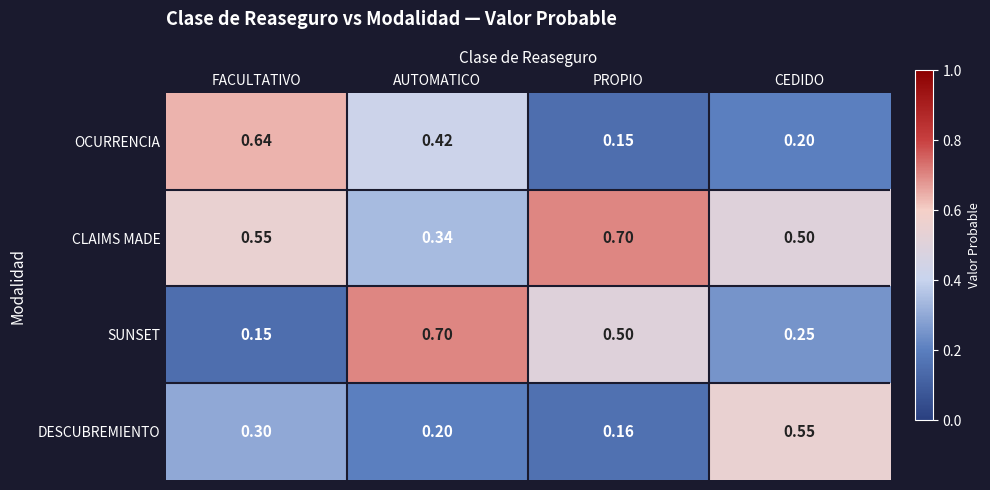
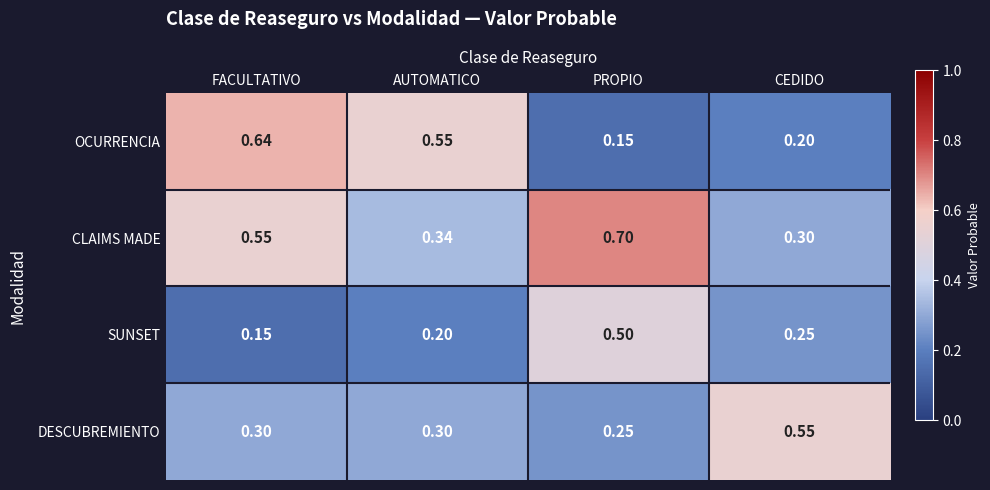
  {
    "OCURRENCIA": {
      "FACULTATIVO": 0.64,
-     "AUTOMATICO": 0.42,
+     "AUTOMATICO": 0.55,
      "PROPIO": 0.15,
      "CEDIDO": 0.20
    },
    "CLAIMS MADE": {
      "FACULTATIVO": 0.55,
      "AUTOMATICO": 0.34,
      "PROPIO": 0.70,
-     "CEDIDO": 0.50
+     "CEDIDO": 0.30
    },
    "SUNSET": {
      "FACULTATIVO": 0.15,
-     "AUTOMATICO": 0.70,
+     "AUTOMATICO": 0.20,
      "PROPIO": 0.50,
      "CEDIDO": 0.25
    },
    "DESCUBREMIENTO": {
      "FACULTATIVO": 0.30,
-     "AUTOMATICO": 0.20,
-     "PROPIO": 0.16,
+     "AUTOMATICO": 0.30,
+     "PROPIO": 0.25,
      "CEDIDO": 0.55
    }
  }
